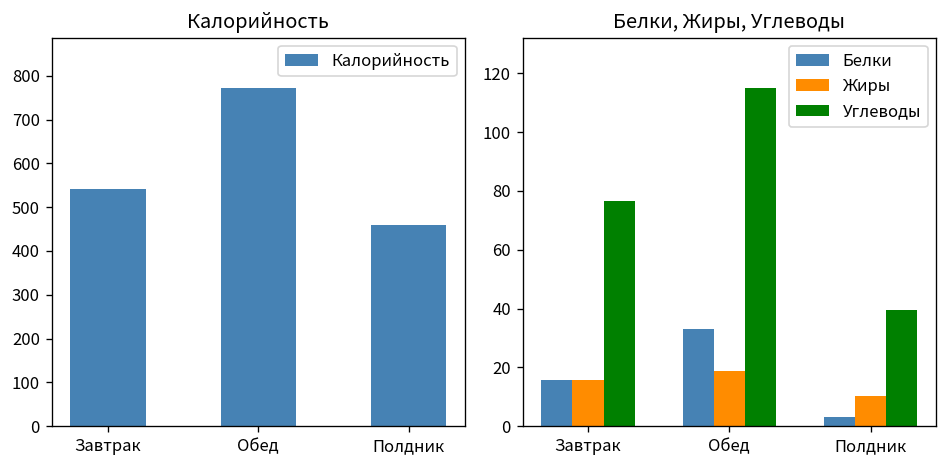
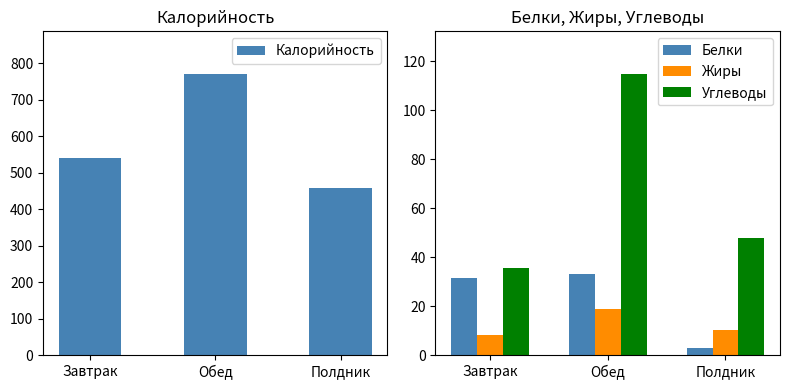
  {
    "Калорийность": {
      "Завтрак": 540,
      "Обед": 770,
      "Полдник": 460
    },
    "Белки, Жиры, Углеводы": {
      "Белки": {
-       "Завтрак": 16,
+       "Завтрак": 31,
        "Обед": 33,
        "Полдник": 3
      },
      "Жиры": {
-       "Завтрак": 16,
+       "Завтрак": 8,
        "Обед": 19,
        "Полдник": 10
      },
      "Углеводы": {
-       "Завтрак": 76,
+       "Завтрак": 36,
        "Обед": 115,
-       "Полдник": 39
+       "Полдник": 48
      }
    }
  }
